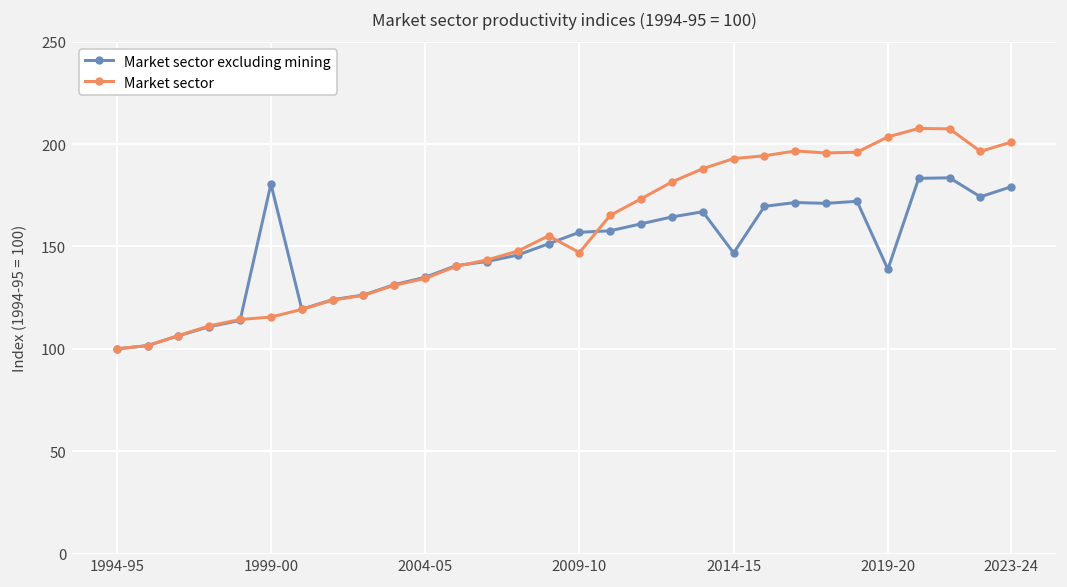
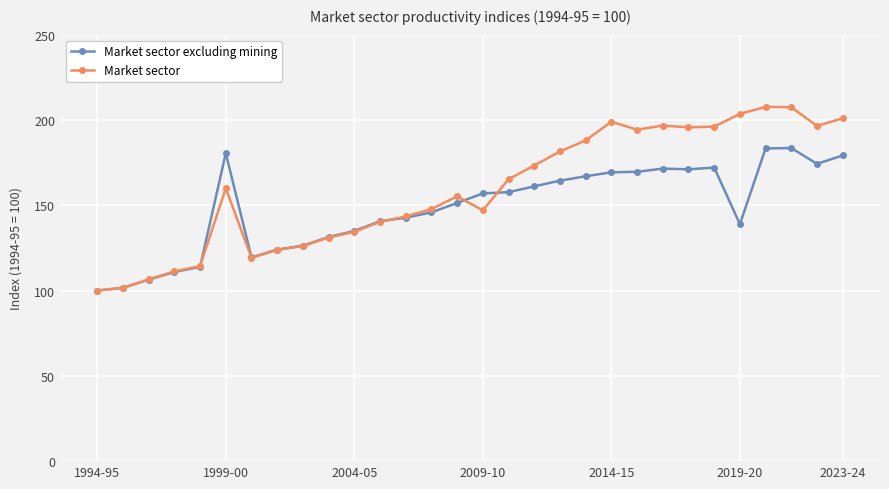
  {
    "Market sector excluding mining": {
      "1999-00": 181,
      "2009-10": 157,
-     "2014-15": 147,
+     "2014-15": 169,
      "2019-20": 139,
      "2023-24": 179
    },
    "Market sector": {
-     "1999-00": 116,
+     "1999-00": 160,
      "2009-10": 147,
-     "2014-15": 193,
+     "2014-15": 199,
      "2019-20": 204,
      "2023-24": 201
    }
  }
